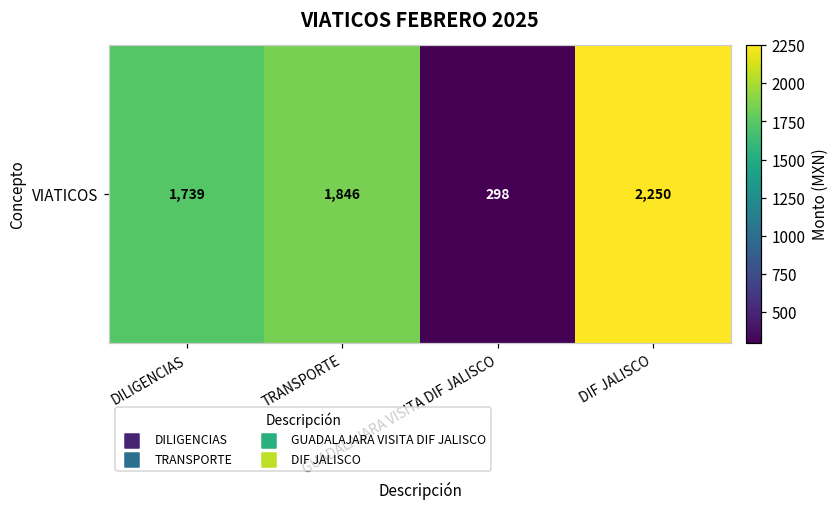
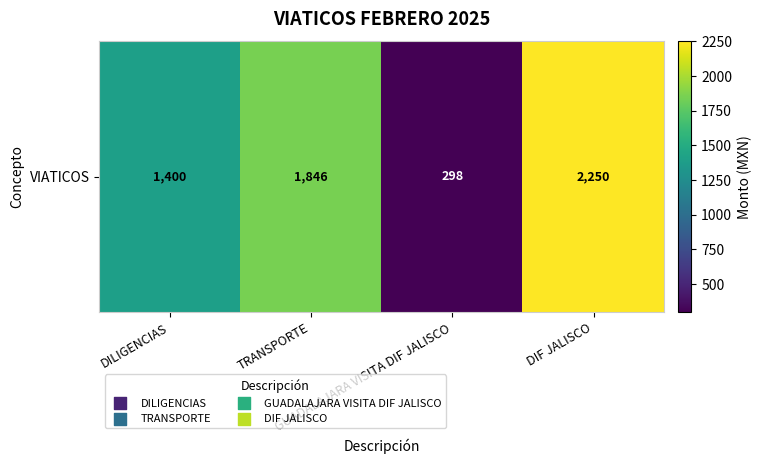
  {
    "VIATICOS": {
-     "DILIGENCIAS": "1,739",
+     "DILIGENCIAS": "1,400",
      "TRANSPORTE": "1,846",
      "GUADALAJARA VISITA DIF JALISCO": "298",
      "DIF JALISCO": "2,250"
    }
  }
